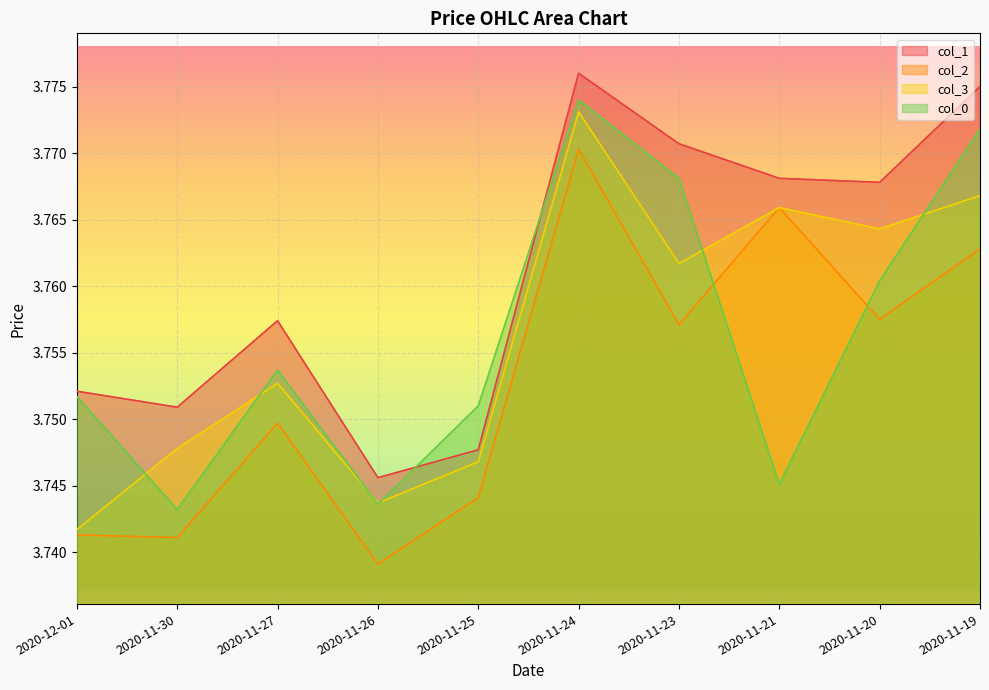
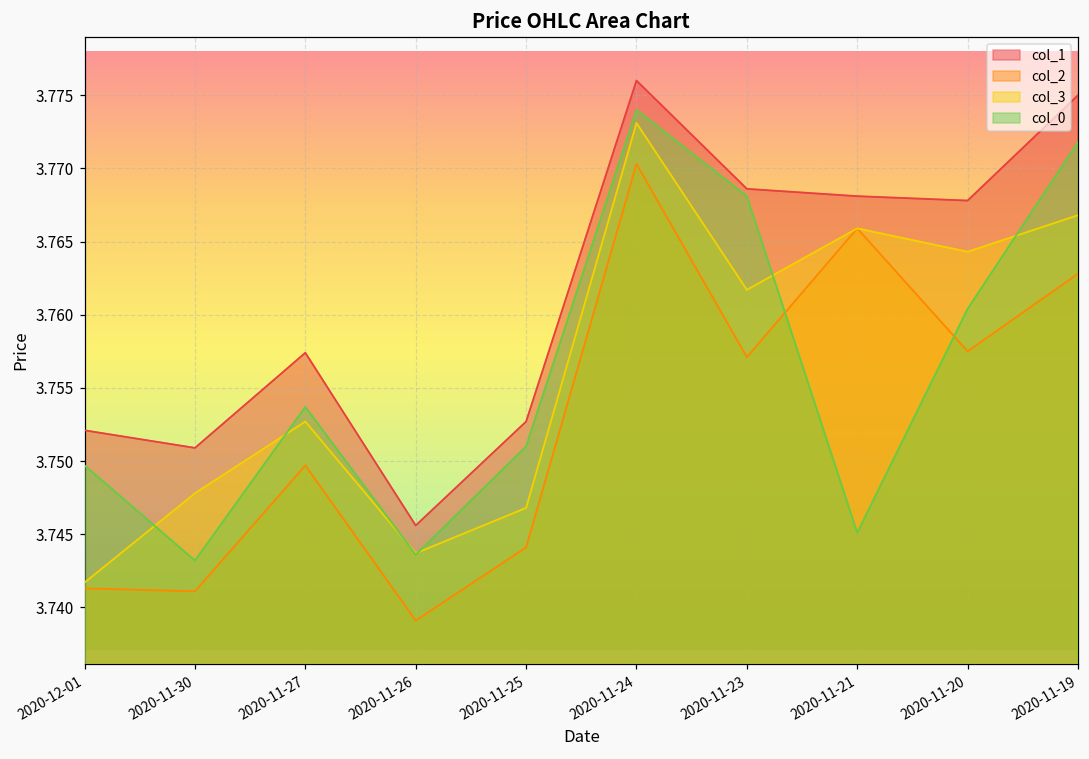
  {
    "col_1": {
      "2020-12-01": 3.7521,
      "2020-11-30": 3.7509,
      "2020-11-27": 3.7574,
      "2020-11-26": 3.7456,
-     "2020-11-25": 3.7477,
+     "2020-11-25": 3.7527,
      "2020-11-24": 3.7760,
-     "2020-11-23": 3.7707,
+     "2020-11-23": 3.7686,
      "2020-11-21": 3.7681,
      "2020-11-20": 3.7678,
      "2020-11-19": 3.7750
    },
    "col_0": {
-     "2020-12-01": 3.7517,
+     "2020-12-01": 3.7497,
      "2020-11-30": 3.7432,
      "2020-11-27": 3.7537,
      "2020-11-25": 3.7510,
      "2020-11-24": 3.7740,
      "2020-11-23": 3.7681,
      "2020-11-21": 3.7451,
      "2020-11-20": 3.7604,
      "2020-11-19": 3.7718
    }
  }
